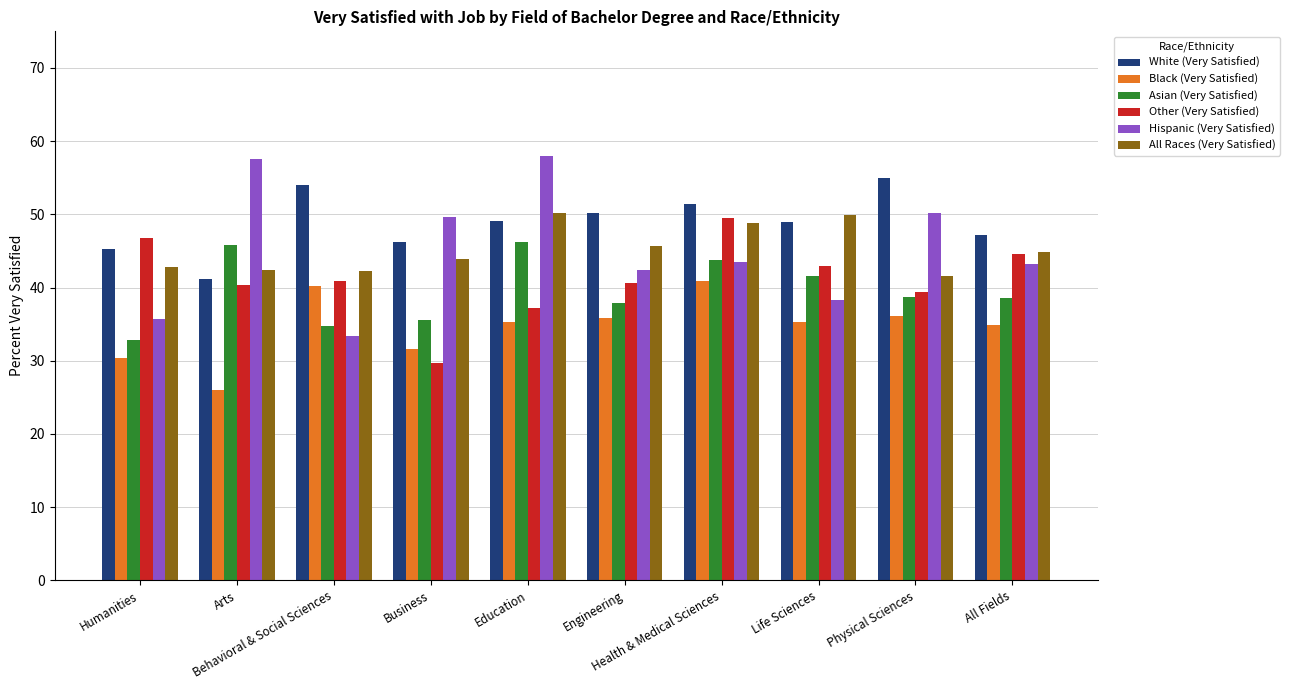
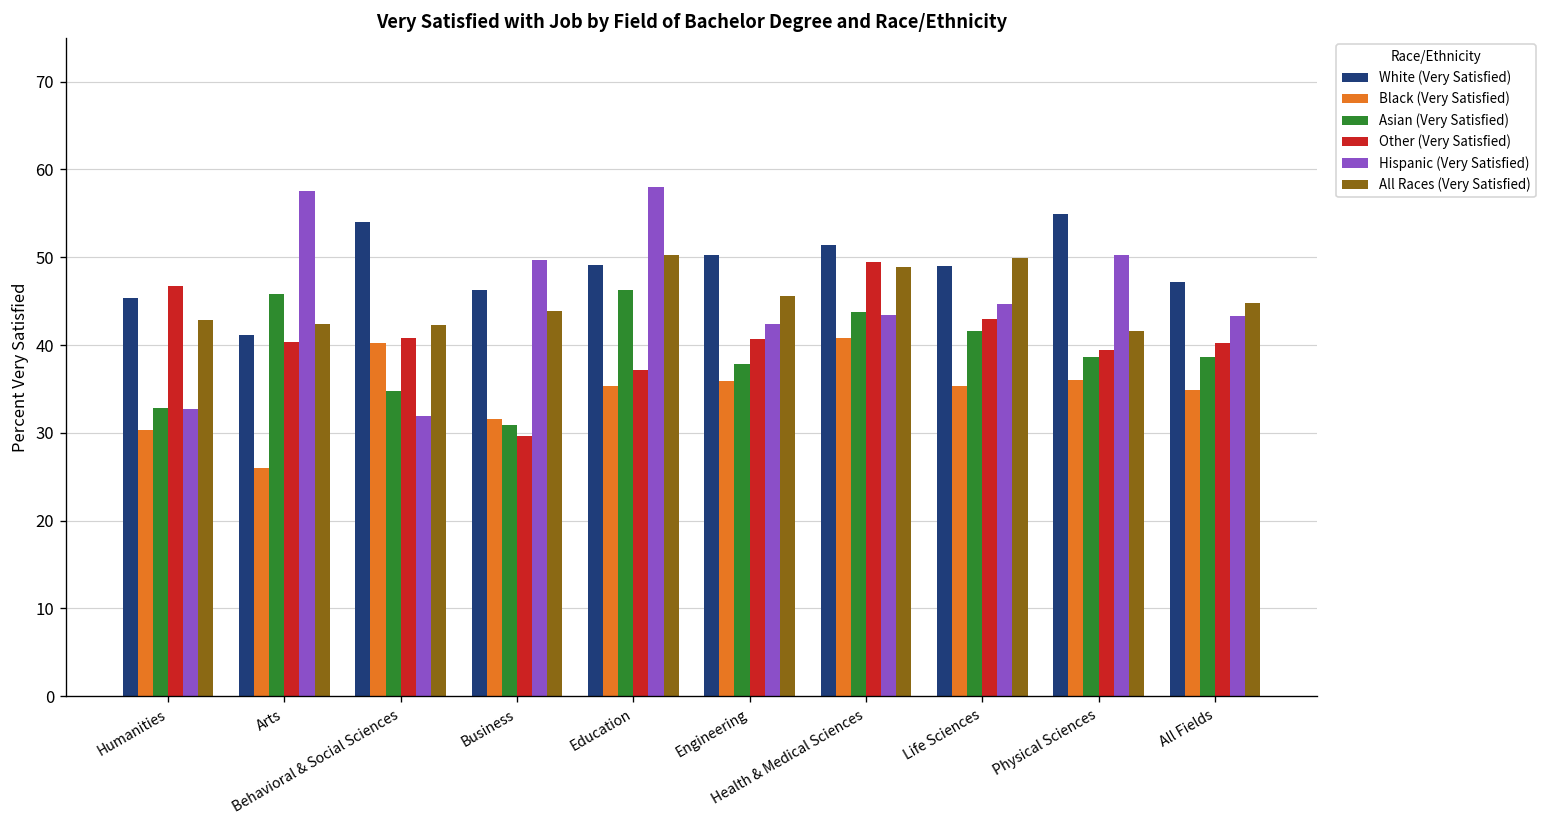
  {
    "White (Very Satisfied)": {
      "Humanities": 45,
      "Arts": 41,
      "Behavioral & Social Sciences": 54,
      "Business": 46,
      "Education": 49,
      "Engineering": 50,
      "Health & Medical Sciences": 51,
      "Life Sciences": 49,
      "Physical Sciences": 55,
      "All Fields": 47
    },
    "Black (Very Satisfied)": {
      "Humanities": 30,
      "Arts": 26,
      "Behavioral & Social Sciences": 40,
      "Business": 32,
      "Education": 35,
      "Engineering": 36,
      "Health & Medical Sciences": 41,
      "Life Sciences": 35,
      "Physical Sciences": 36,
      "All Fields": 35
    },
    "Asian (Very Satisfied)": {
      "Humanities": 33,
      "Arts": 46,
      "Behavioral & Social Sciences": 35,
-     "Business": 36,
+     "Business": 31,
      "Education": 46,
      "Engineering": 38,
      "Health & Medical Sciences": 44,
      "Life Sciences": 42,
      "Physical Sciences": 39,
      "All Fields": 39
    },
    "Other (Very Satisfied)": {
      "Humanities": 47,
      "Arts": 40,
      "Behavioral & Social Sciences": 41,
      "Business": 30,
      "Education": 37,
      "Engineering": 41,
      "Health & Medical Sciences": 50,
      "Life Sciences": 43,
      "Physical Sciences": 39,
-     "All Fields": 45
+     "All Fields": 40
    },
    "Hispanic (Very Satisfied)": {
-     "Humanities": 36,
+     "Humanities": 33,
      "Arts": 58,
-     "Behavioral & Social Sciences": 33,
+     "Behavioral & Social Sciences": 32,
      "Business": 50,
      "Education": 58,
      "Engineering": 42,
      "Health & Medical Sciences": 43,
-     "Life Sciences": 38,
+     "Life Sciences": 45,
      "Physical Sciences": 50,
      "All Fields": 43
    },
    "All Races (Very Satisfied)": {
      "Humanities": 43,
      "Arts": 42,
      "Behavioral & Social Sciences": 42,
      "Business": 44,
      "Education": 50,
      "Engineering": 46,
      "Health & Medical Sciences": 49,
      "Life Sciences": 50,
      "Physical Sciences": 42,
      "All Fields": 45
    }
  }
